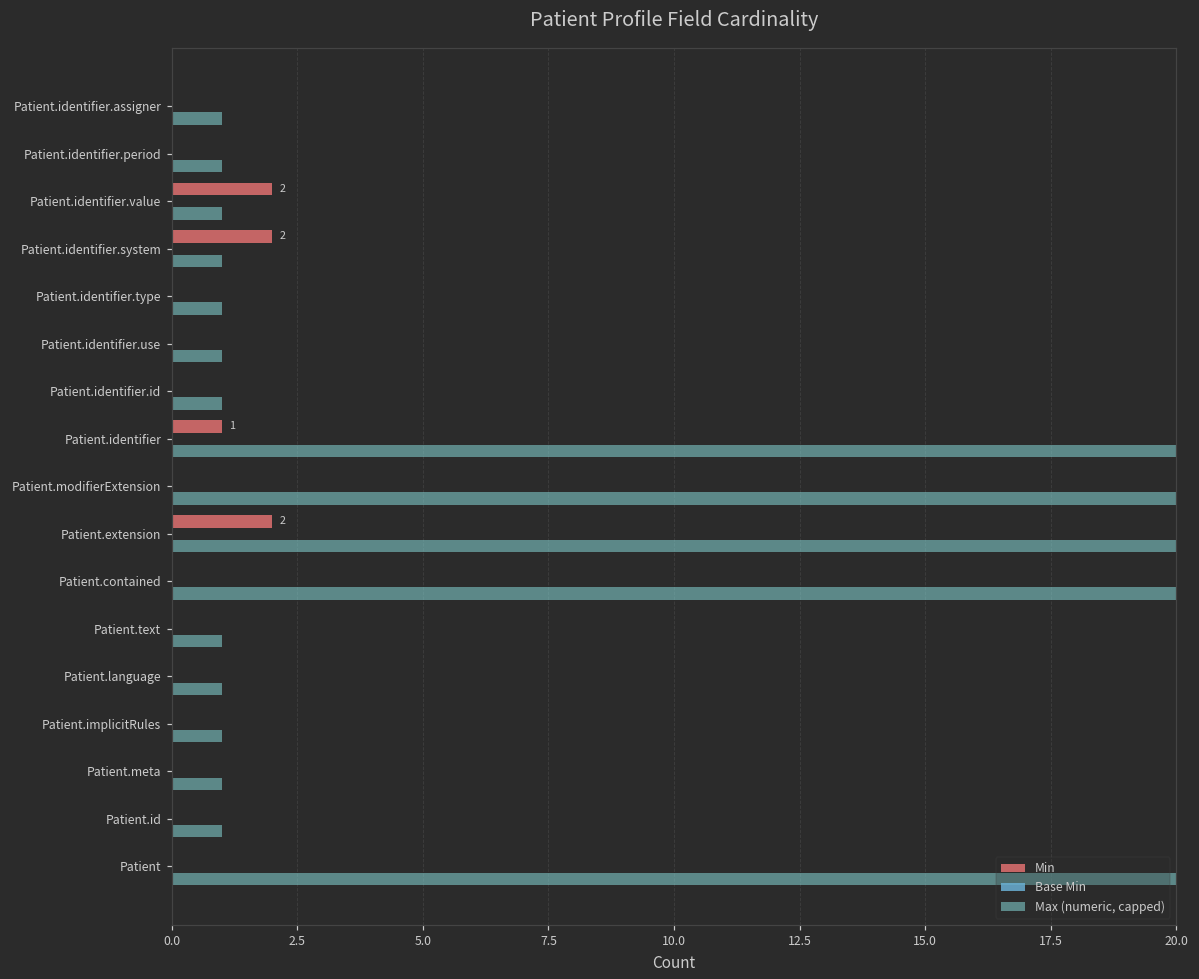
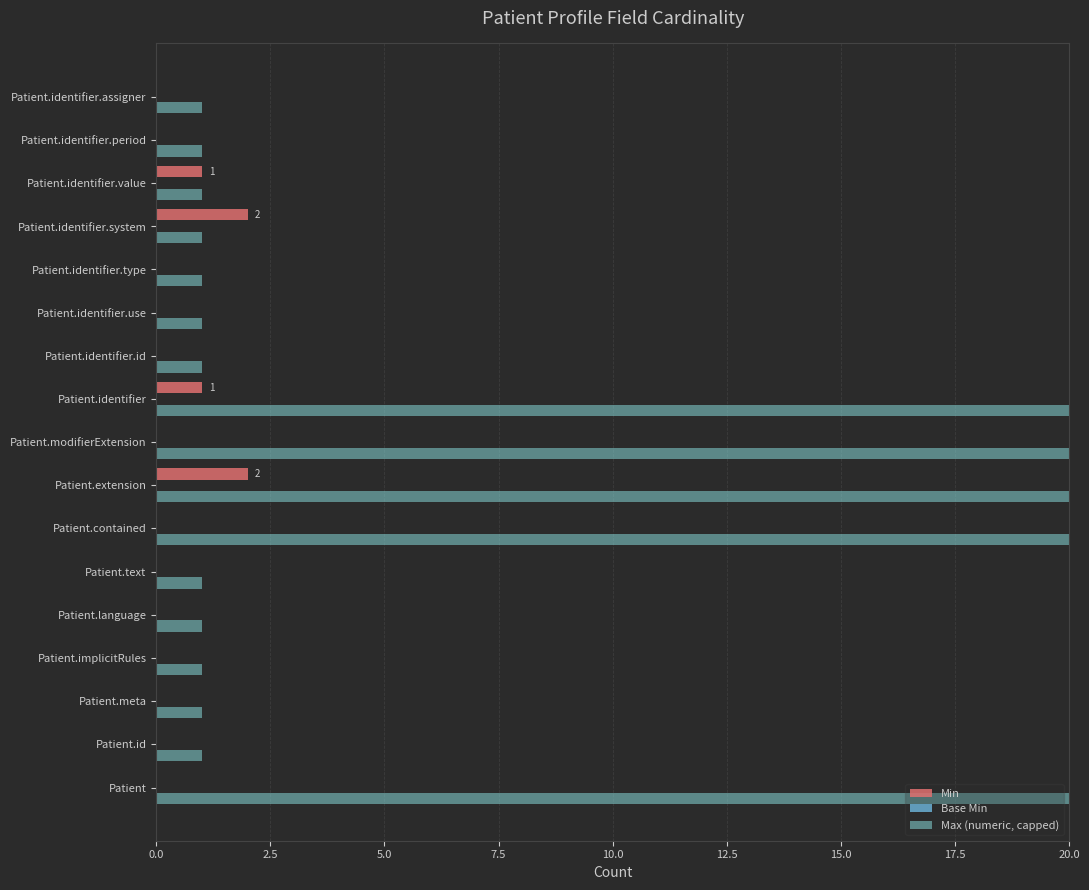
  {
    "Min": {
-     "Patient.identifier.value": 2,
+     "Patient.identifier.value": 1,
      "Patient.identifier.system": 2,
      "Patient.identifier": 1,
      "Patient.extension": 2
    }
  }
